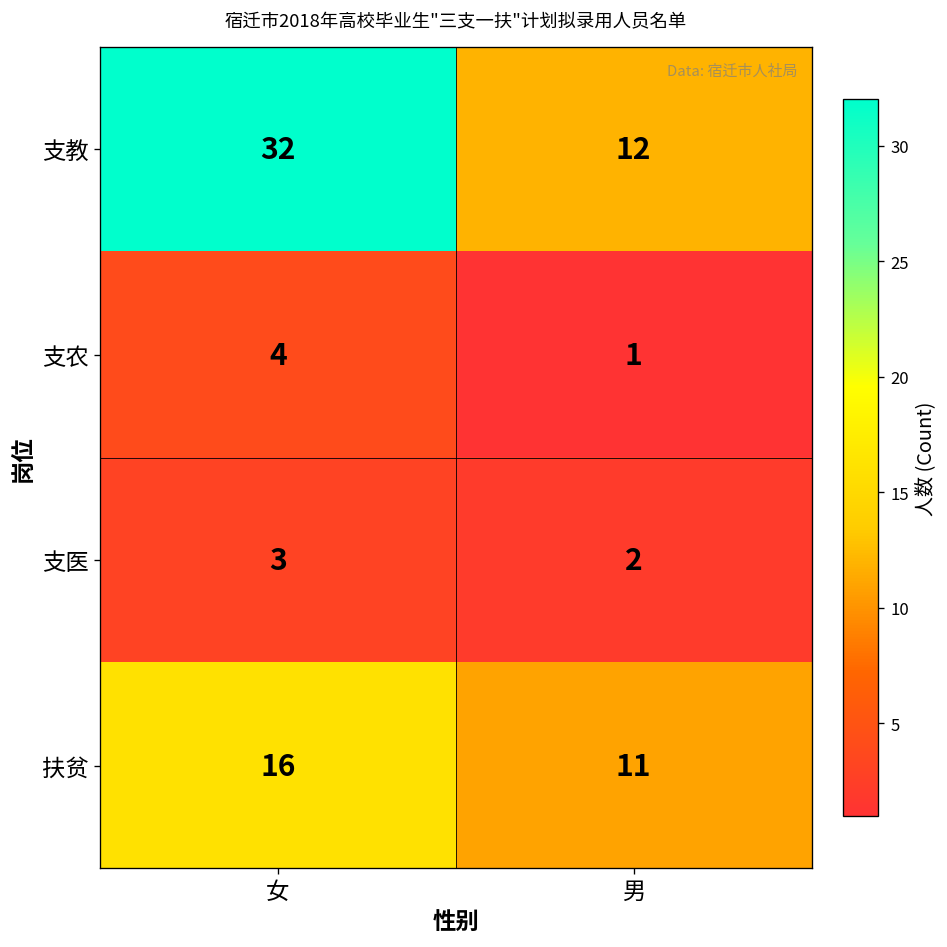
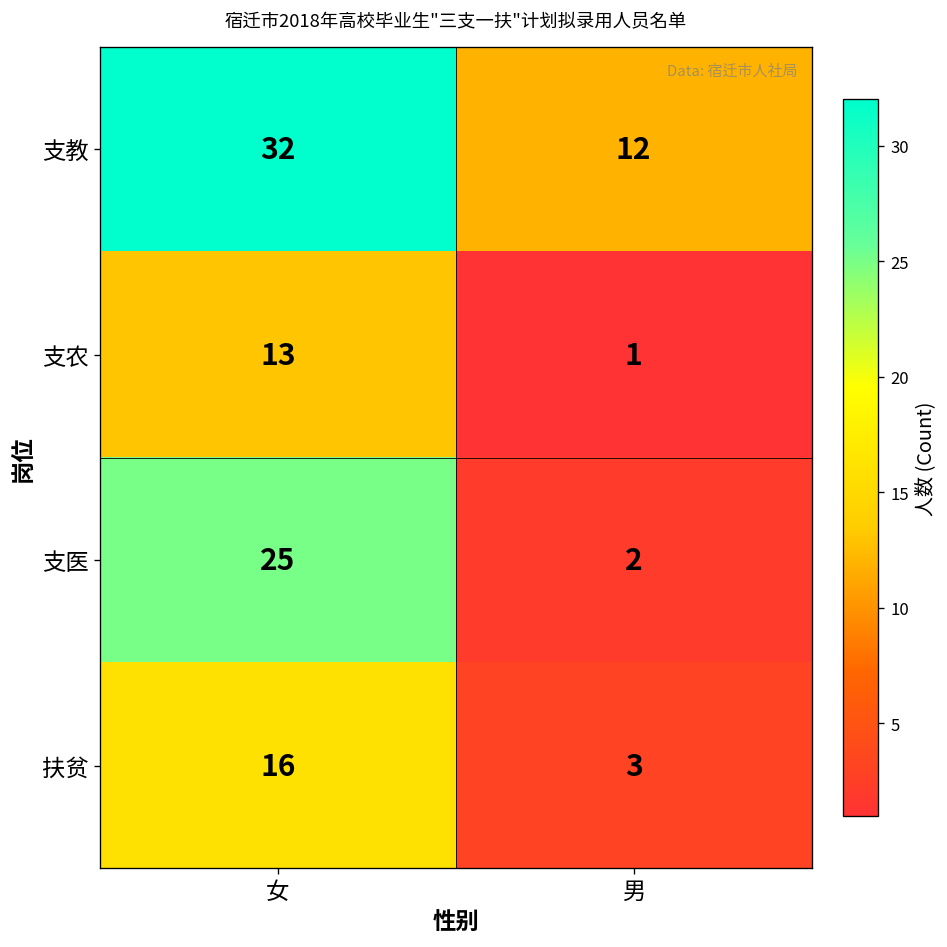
  {
    "支教": {
      "女": 32
    },
    "支农": {
-     "女": 4,
+     "女": 13,
      "男": 1
    },
    "支医": {
-     "女": 3,
+     "女": 25,
      "男": 2
    },
    "扶贫": {
      "女": 16,
-     "男": 11
+     "男": 3
    }
  }
